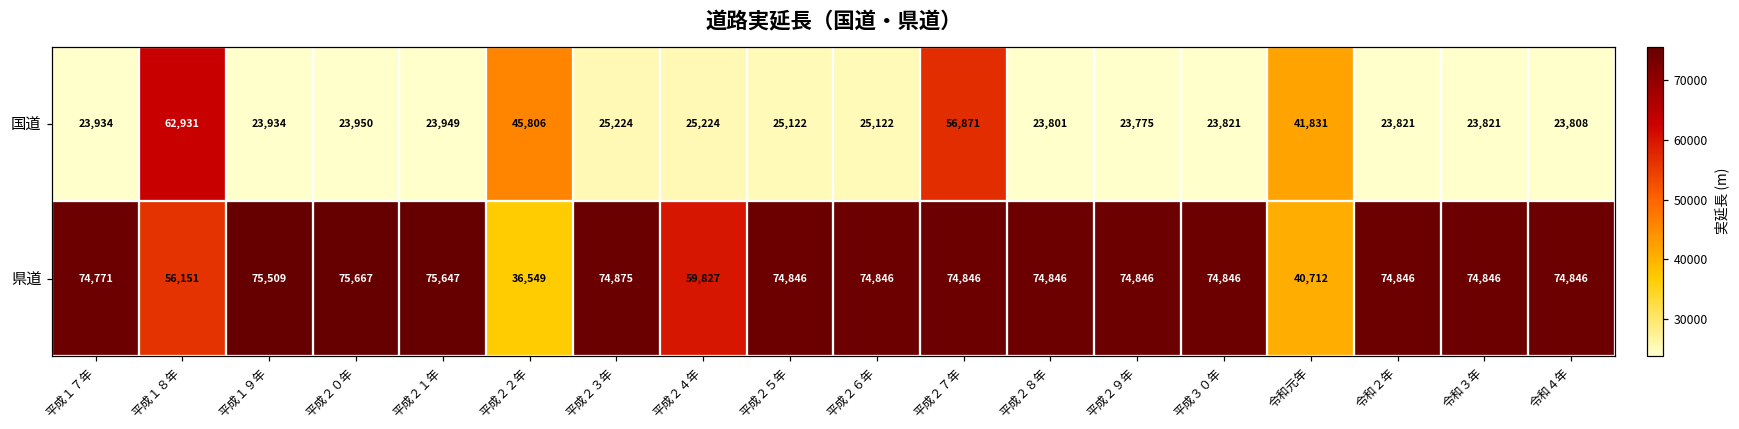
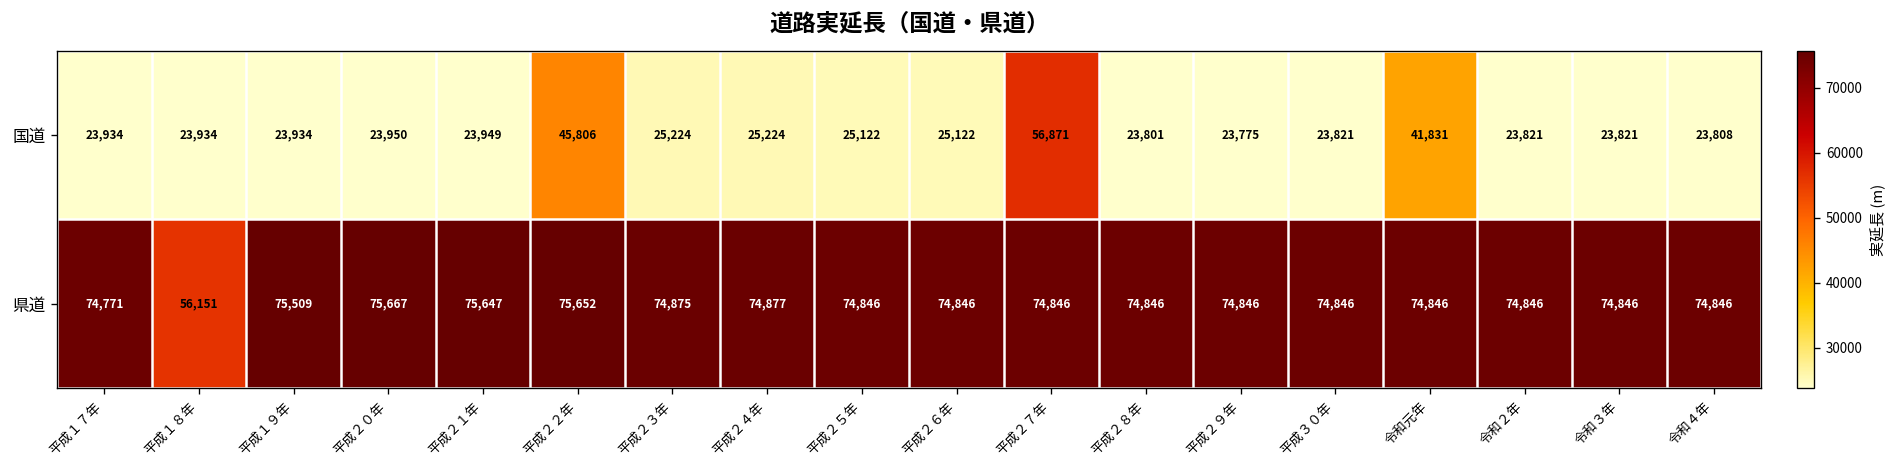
  {
    "国道": {
      "平成１７年": "23,934",
-     "平成１８年": "62,931",
+     "平成１８年": "23,934",
      "平成１９年": "23,934",
      "平成２０年": "23,950",
      "平成２１年": "23,949",
      "平成２２年": "45,806",
      "平成２３年": "25,224",
      "平成２４年": "25,224",
      "平成２５年": "25,122",
      "平成２６年": "25,122",
      "平成２７年": "56,871",
      "平成２８年": "23,801",
      "平成２９年": "23,775",
      "平成３０年": "23,821",
      "令和元年": "41,831",
      "令和２年": "23,821",
      "令和３年": "23,821",
      "令和４年": "23,808"
    },
    "県道": {
      "平成１７年": "74,771",
      "平成１８年": "56,151",
      "平成１９年": "75,509",
      "平成２０年": "75,667",
      "平成２１年": "75,647",
-     "平成２２年": "36,549",
+     "平成２２年": "75,652",
      "平成２３年": "74,875",
-     "平成２４年": "59,827",
+     "平成２４年": "74,877",
      "平成２５年": "74,846",
      "平成２６年": "74,846",
      "平成２７年": "74,846",
      "平成２８年": "74,846",
      "平成２９年": "74,846",
      "平成３０年": "74,846",
-     "令和元年": "40,712",
+     "令和元年": "74,846",
      "令和２年": "74,846",
      "令和３年": "74,846",
      "令和４年": "74,846"
    }
  }
